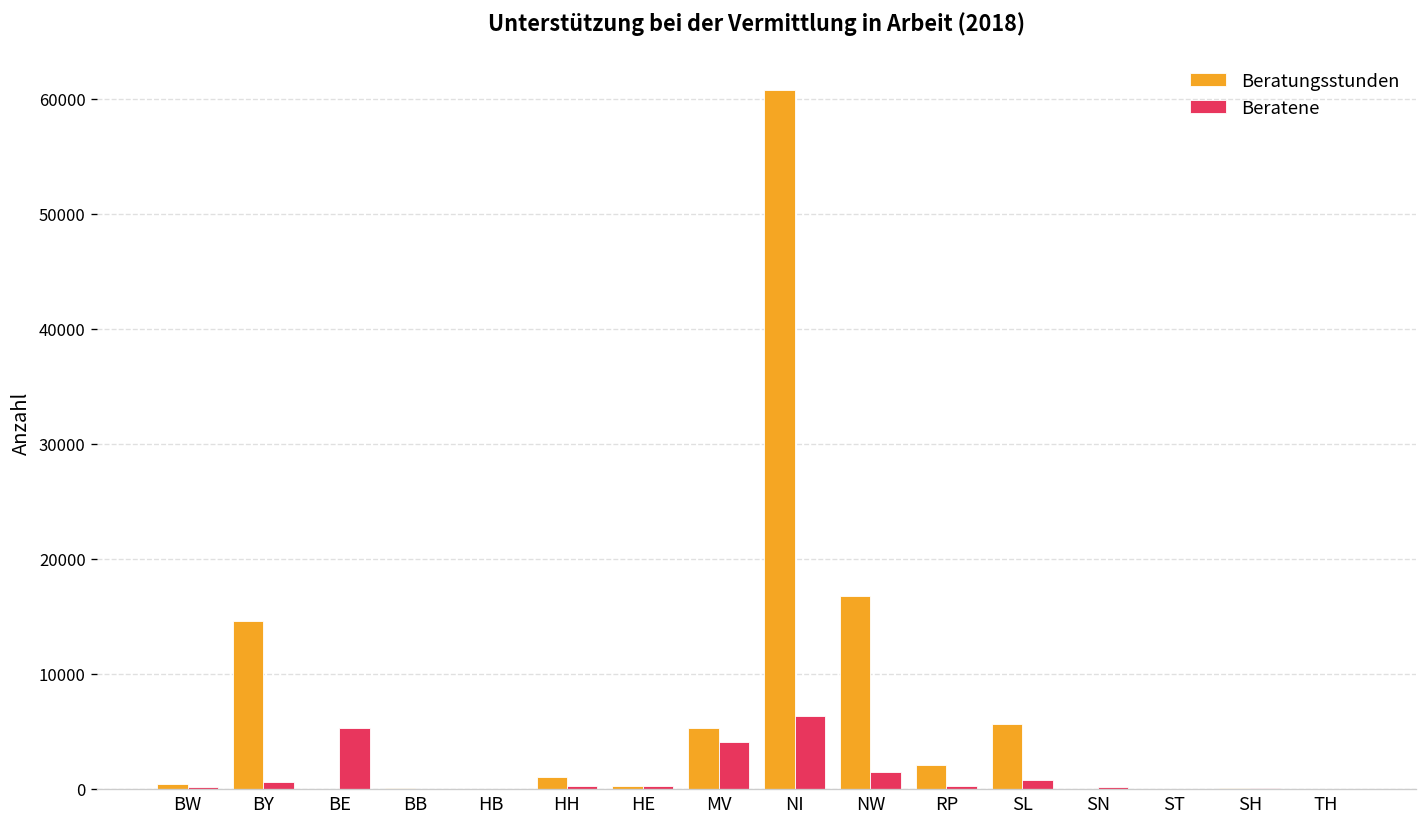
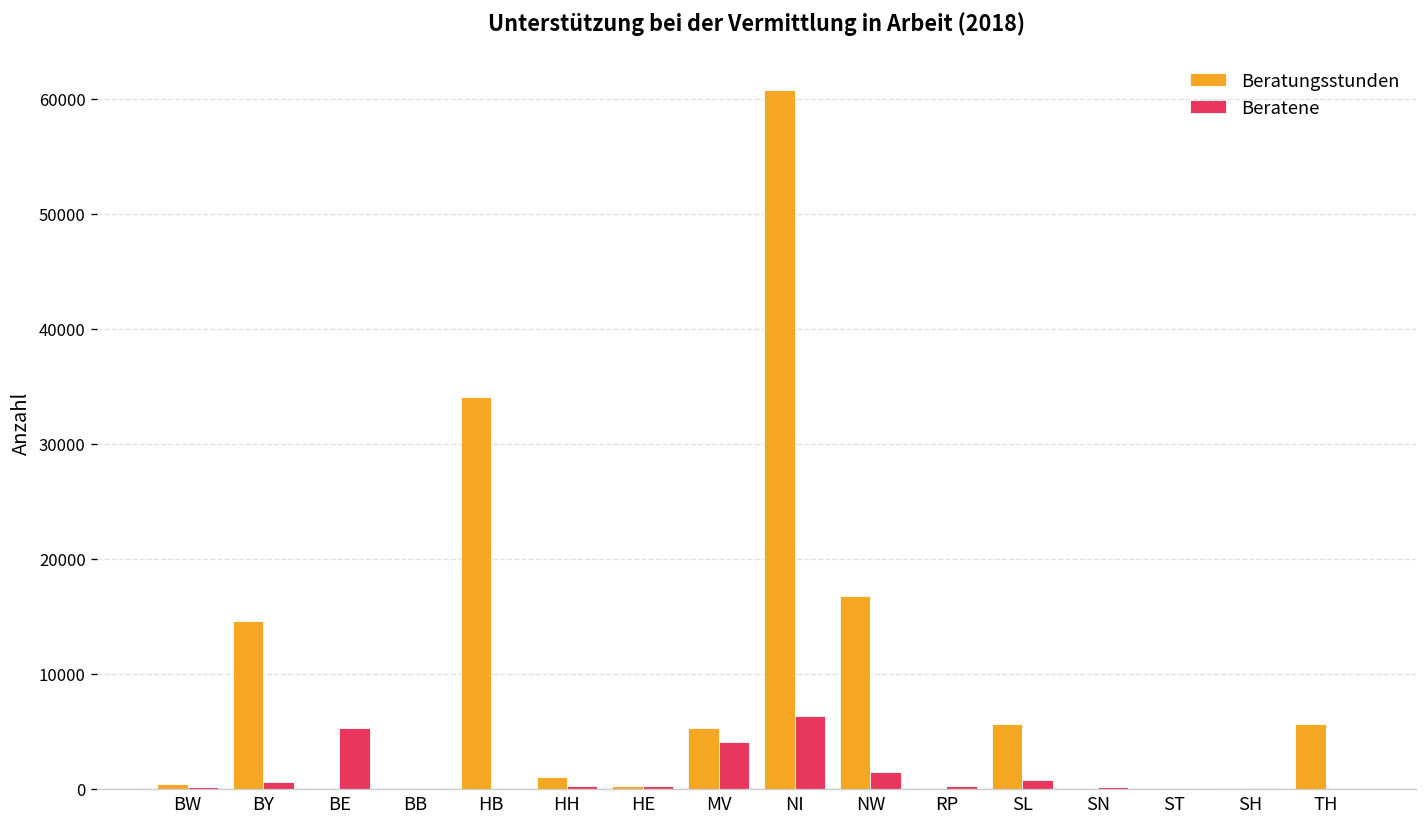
  {
    "Beratungsstunden": {
      "BW": 0,
      "BY": 15000,
      "BE": 0,
-     "HB": 0,
+     "HB": 34000,
      "HH": 1000,
      "MV": 5000,
      "NI": 61000,
      "NW": 17000,
-     "RP": 2000,
+     "RP": 0,
      "SL": 6000,
      "ST": 0,
-     "TH": 0
+     "TH": 6000
    },
    "Beratene": {
      "BY": 1000,
      "BE": 5000,
      "HB": 0,
      "MV": 4000,
      "NI": 6000,
      "NW": 1000,
      "SL": 1000,
      "ST": 0
    }
  }
